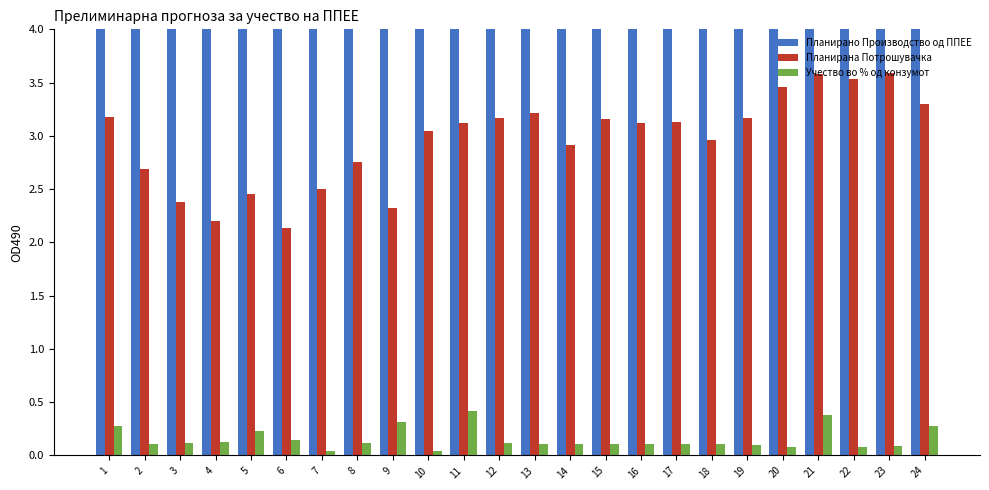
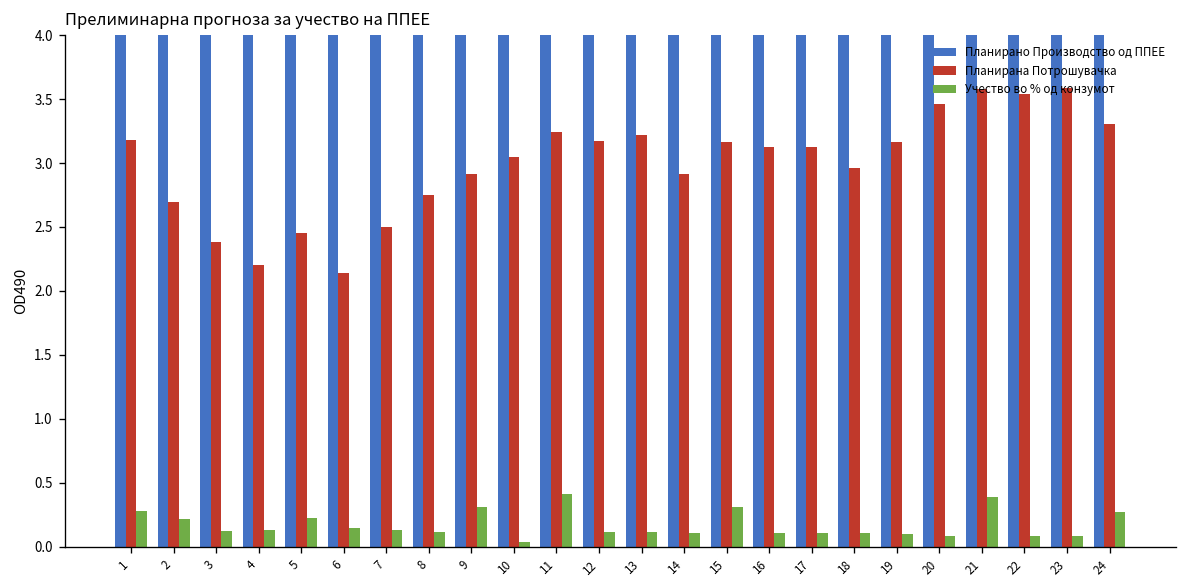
  {
    "Планирана Потрошувачка": {
      "1": 3.18,
      "2": 2.69,
      "3": 2.38,
      "4": 2.20,
      "5": 2.45,
      "6": 2.14,
      "7": 2.50,
      "8": 2.75,
-     "9": 2.32,
+     "9": 2.91,
      "10": 3.05,
-     "11": 3.12,
+     "11": 3.24,
      "12": 3.17,
      "13": 3.22,
      "14": 2.91,
      "15": 3.16,
      "16": 3.12,
      "17": 3.13,
      "18": 2.96,
      "19": 3.17,
      "20": 3.46,
      "21": 3.58,
      "22": 3.54,
      "23": 3.59,
      "24": 3.30
    },
    "Учество во % од конзумот": {
      "1": 0.28,
-     "2": 0.11,
+     "2": 0.21,
      "3": 0.12,
      "4": 0.13,
      "5": 0.23,
      "6": 0.14,
-     "7": 0.04,
+     "7": 0.13,
      "8": 0.12,
      "9": 0.31,
      "10": 0.04,
      "11": 0.41,
      "12": 0.11,
      "13": 0.11,
      "14": 0.11,
-     "15": 0.11,
+     "15": 0.31,
      "16": 0.11,
      "17": 0.11,
      "18": 0.10,
      "19": 0.10,
      "20": 0.08,
      "21": 0.38,
      "22": 0.08,
      "23": 0.08,
      "24": 0.27
    }
  }
